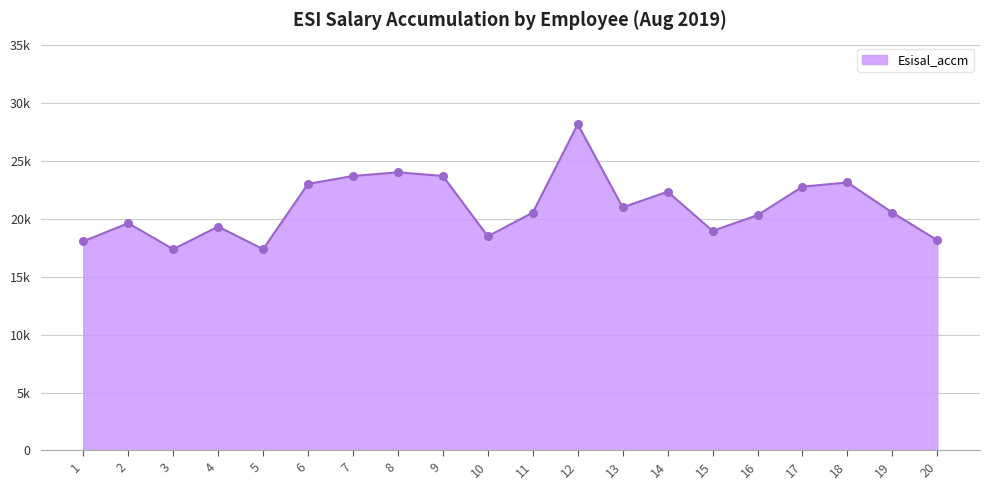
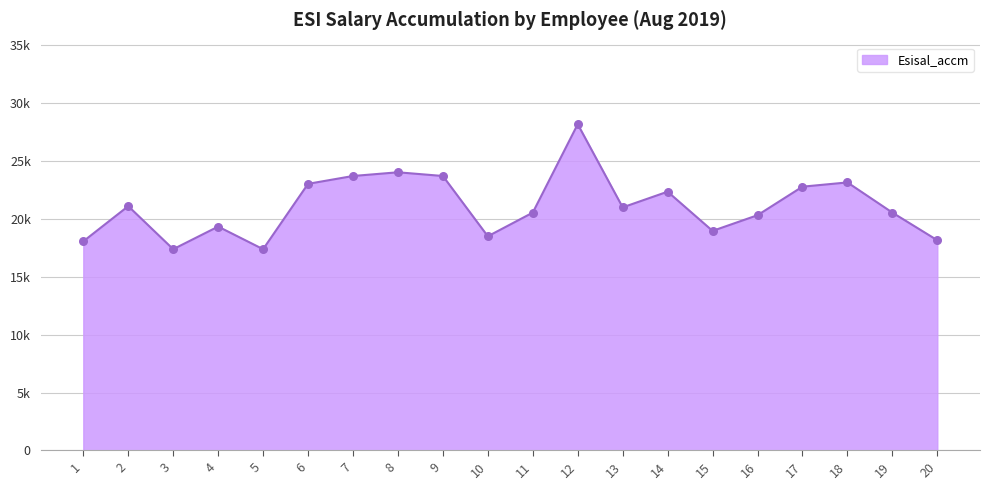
  {
    "1": 18100,
-   "2": 19600,
+   "2": 21100,
    "3": 17400,
    "4": 19300,
    "5": 17400,
    "6": 23000,
    "7": 23700,
    "8": 24000,
    "9": 23700,
    "10": 18500,
    "11": 20500,
    "12": 28200,
    "13": 21000,
    "14": 22400,
    "15": 19000,
    "16": 20300,
    "17": 22800,
    "18": 23200,
    "19": 20500,
    "20": 18200
  }
